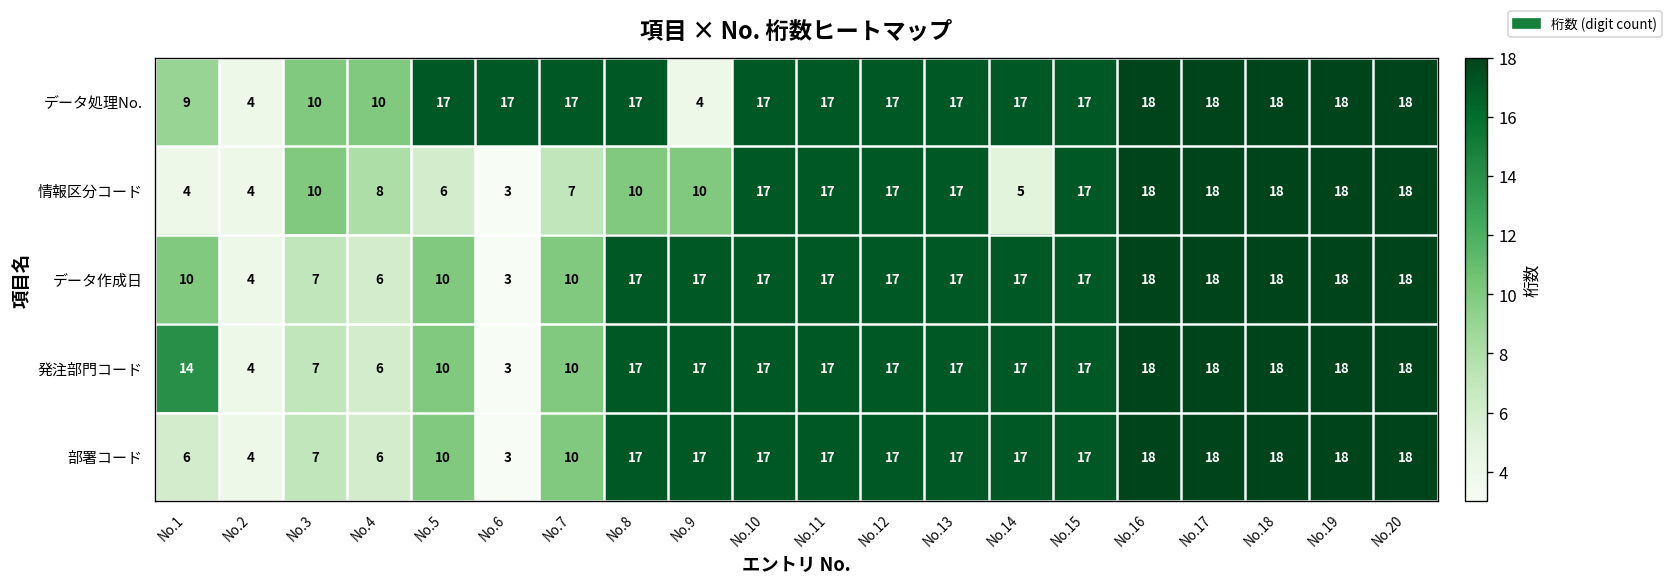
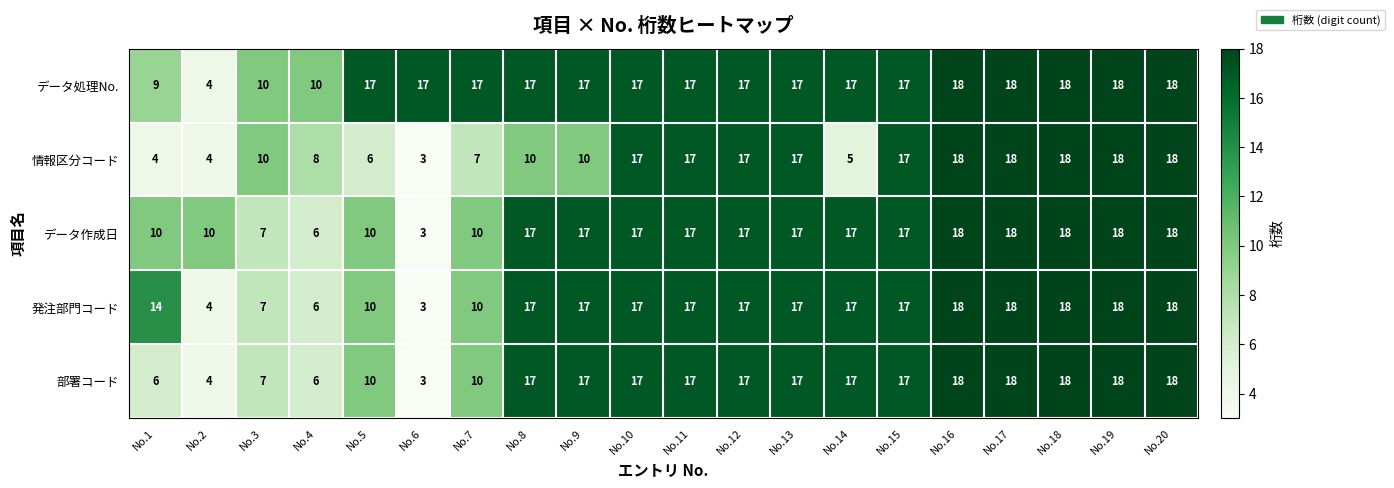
  {
    "データ処理No.": {
      "No.1": 9,
      "No.2": 4,
      "No.3": 10,
      "No.4": 10,
      "No.5": 17,
      "No.6": 17,
      "No.7": 17,
      "No.8": 17,
-     "No.9": 4,
+     "No.9": 17,
      "No.10": 17,
      "No.11": 17,
      "No.12": 17,
      "No.13": 17,
      "No.14": 17,
      "No.15": 17,
      "No.16": 18,
      "No.17": 18,
      "No.18": 18,
      "No.19": 18,
      "No.20": 18
    },
    "情報区分コード": {
      "No.1": 4,
      "No.2": 4,
      "No.3": 10,
      "No.4": 8,
      "No.5": 6,
      "No.6": 3,
      "No.7": 7,
      "No.8": 10,
      "No.9": 10,
      "No.10": 17,
      "No.11": 17,
      "No.12": 17,
      "No.13": 17,
      "No.14": 5,
      "No.15": 17,
      "No.16": 18,
      "No.17": 18,
      "No.18": 18,
      "No.19": 18,
      "No.20": 18
    },
    "データ作成日": {
      "No.1": 10,
-     "No.2": 4,
+     "No.2": 10,
      "No.3": 7,
      "No.4": 6,
      "No.5": 10,
      "No.6": 3,
      "No.7": 10,
      "No.8": 17,
      "No.9": 17,
      "No.10": 17,
      "No.11": 17,
      "No.12": 17,
      "No.13": 17,
      "No.14": 17,
      "No.15": 17,
      "No.16": 18,
      "No.17": 18,
      "No.18": 18,
      "No.19": 18,
      "No.20": 18
    },
    "発注部門コード": {
      "No.1": 14,
      "No.2": 4,
      "No.3": 7,
      "No.4": 6,
      "No.5": 10,
      "No.6": 3,
      "No.7": 10,
      "No.8": 17,
      "No.9": 17,
      "No.10": 17,
      "No.11": 17,
      "No.12": 17,
      "No.13": 17,
      "No.14": 17,
      "No.15": 17,
      "No.16": 18,
      "No.17": 18,
      "No.18": 18,
      "No.19": 18,
      "No.20": 18
    },
    "部署コード": {
      "No.1": 6,
      "No.2": 4,
      "No.3": 7,
      "No.4": 6,
      "No.5": 10,
      "No.6": 3,
      "No.7": 10,
      "No.8": 17,
      "No.9": 17,
      "No.10": 17,
      "No.11": 17,
      "No.12": 17,
      "No.13": 17,
      "No.14": 17,
      "No.15": 17,
      "No.16": 18,
      "No.17": 18,
      "No.18": 18,
      "No.19": 18,
      "No.20": 18
    }
  }
